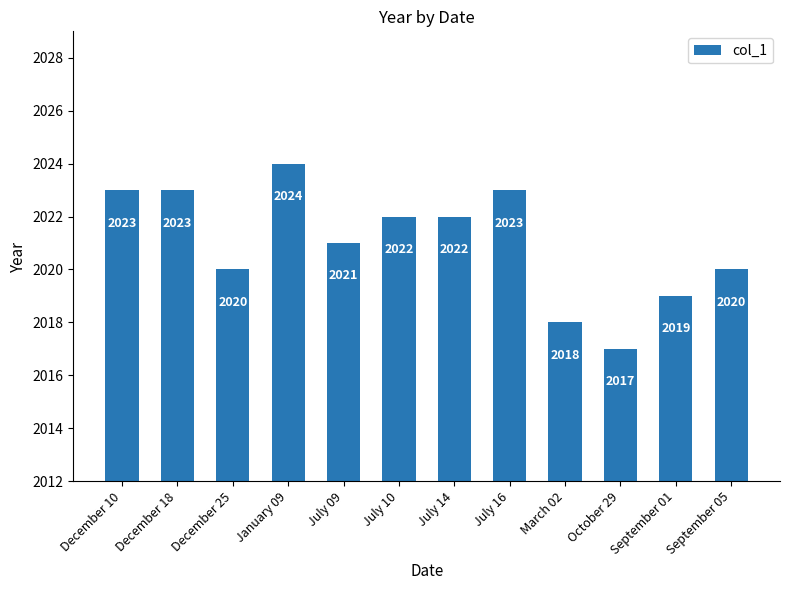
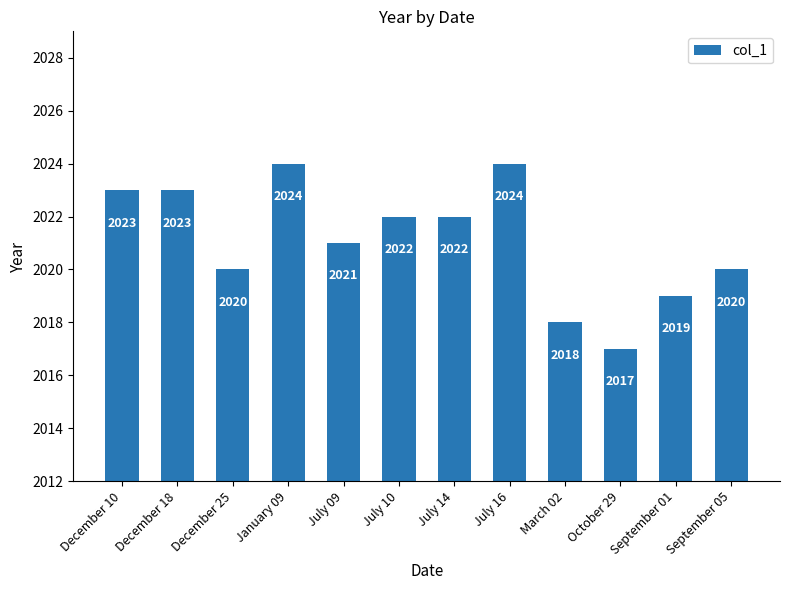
  {
    "December 10": 2023,
    "December 18": 2023,
    "December 25": 2020,
    "January 09": 2024,
    "July 09": 2021,
    "July 10": 2022,
    "July 14": 2022,
-   "July 16": 2023,
+   "July 16": 2024,
    "March 02": 2018,
    "October 29": 2017,
    "September 01": 2019,
    "September 05": 2020
  }
